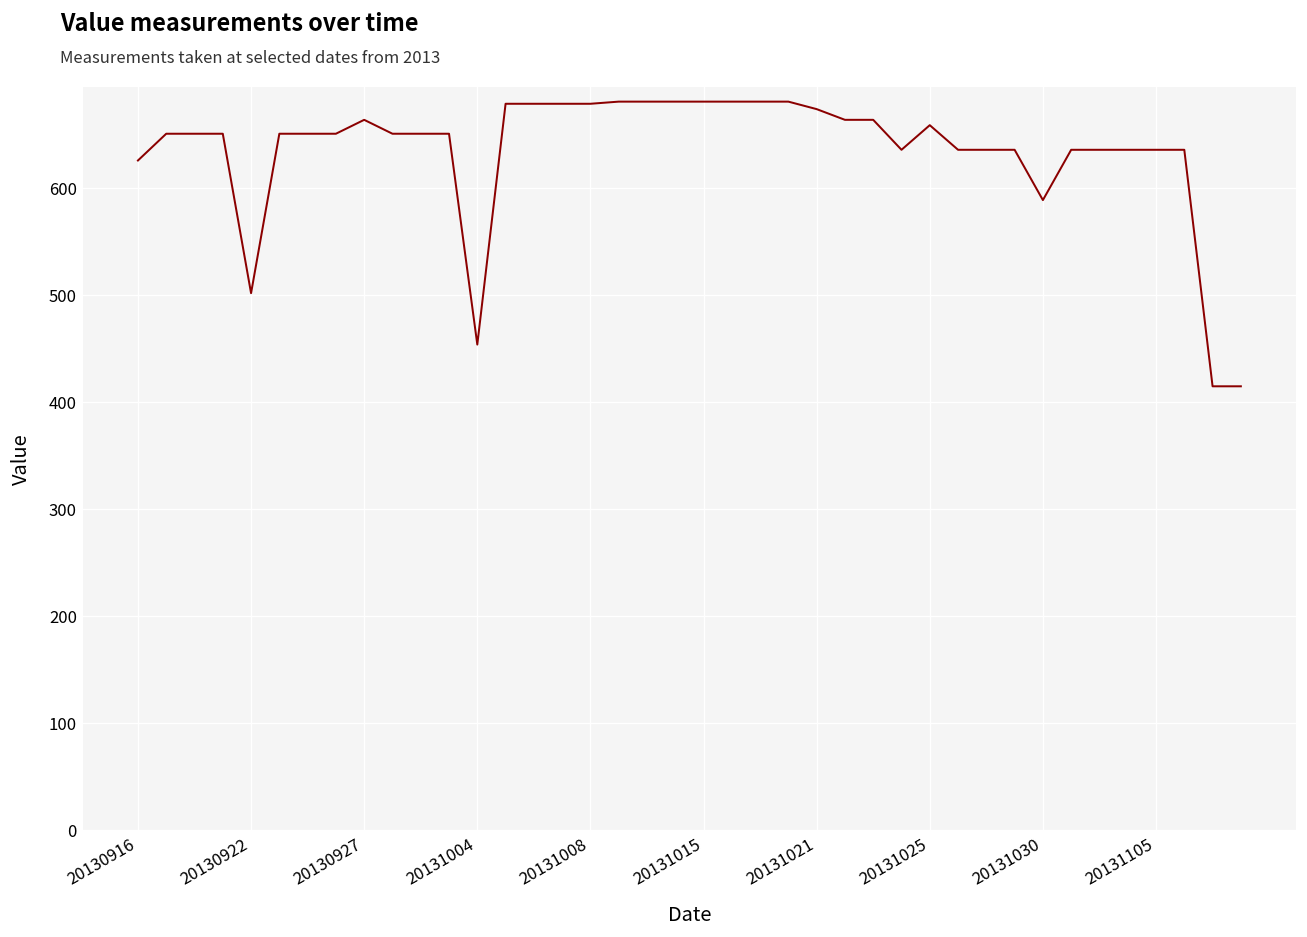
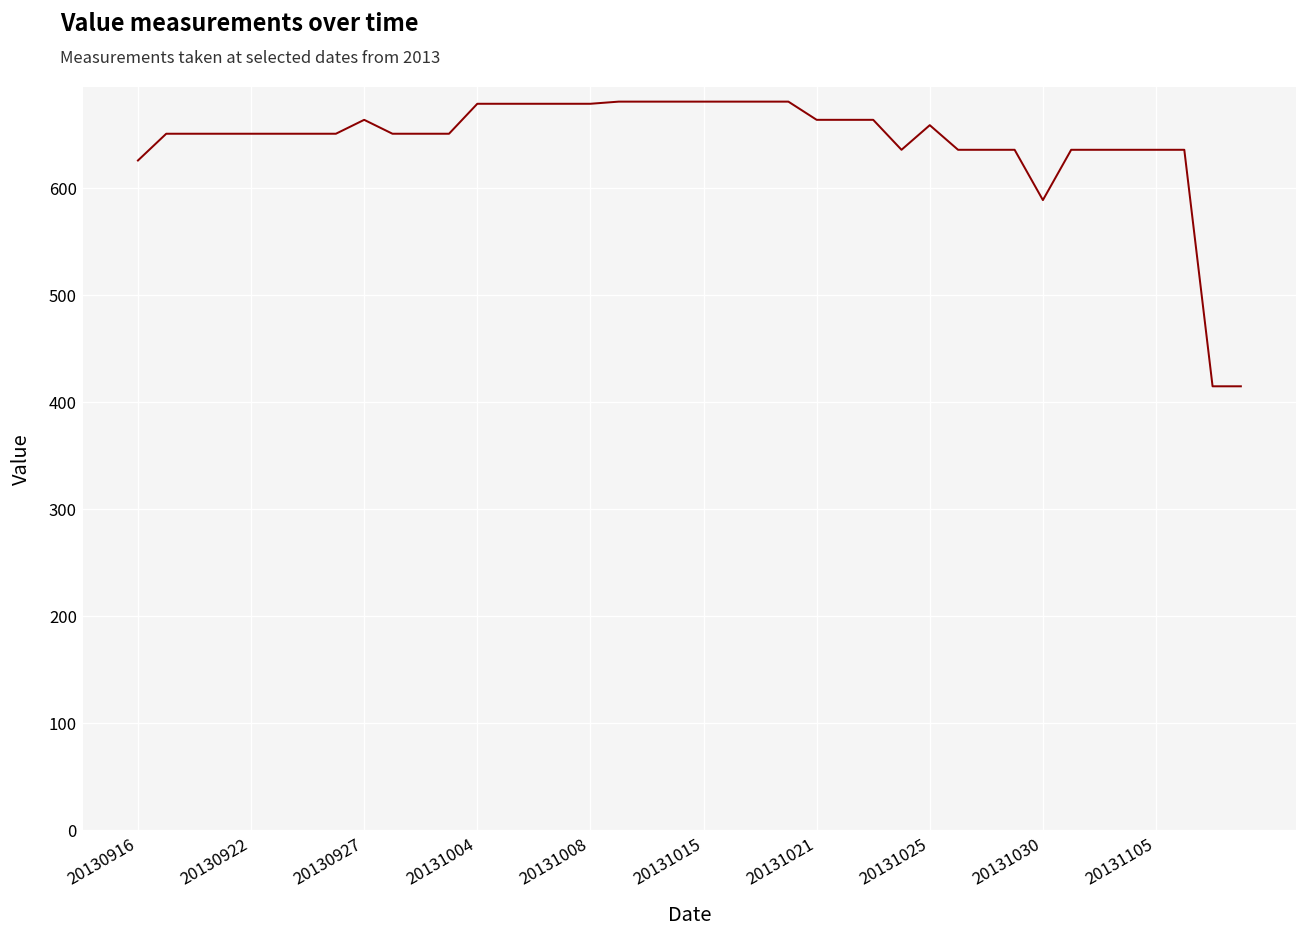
  {
    "20130916": 630,
-   "20130922": 500,
+   "20130922": 650,
    "20130927": 660,
-   "20131004": 450,
+   "20131004": 680,
    "20131008": 680,
    "20131015": 680,
-   "20131021": 670,
+   "20131021": 660,
    "20131025": 660,
    "20131030": 590
  }
